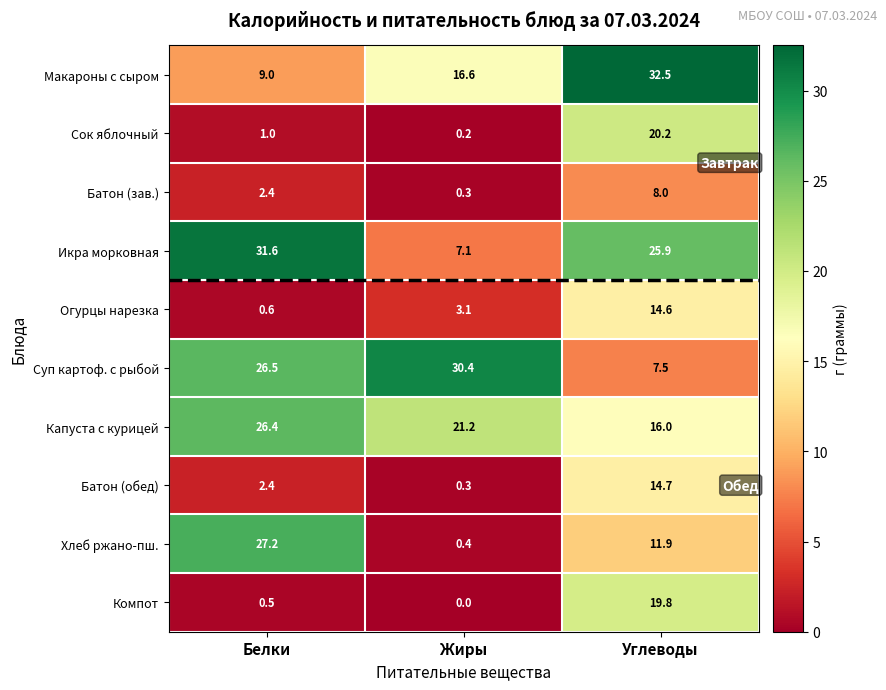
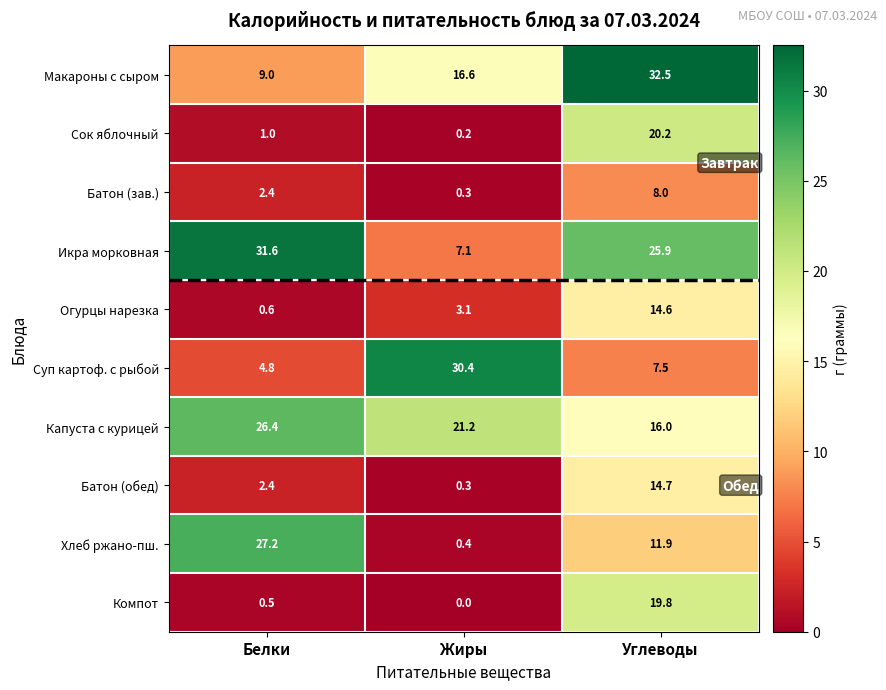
  {
    "Макароны с сыром": {
      "Белки": 9.0,
      "Жиры": 16.6,
      "Углеводы": 32.5
    },
    "Сок яблочный": {
      "Белки": 1.0,
      "Жиры": 0.2,
      "Углеводы": 20.2
    },
    "Батон (зав.)": {
      "Белки": 2.4,
      "Жиры": 0.3,
      "Углеводы": 8.0
    },
    "Икра морковная": {
      "Белки": 31.6,
      "Жиры": 7.1,
      "Углеводы": 25.9
    },
    "Огурцы нарезка": {
      "Белки": 0.6,
      "Жиры": 3.1,
      "Углеводы": 14.6
    },
    "Суп картоф. с рыбой": {
-     "Белки": 26.5,
+     "Белки": 4.8,
      "Жиры": 30.4,
      "Углеводы": 7.5
    },
    "Капуста с курицей": {
      "Белки": 26.4,
      "Жиры": 21.2,
      "Углеводы": 16.0
    },
    "Батон (обед)": {
      "Белки": 2.4,
      "Жиры": 0.3,
      "Углеводы": 14.7
    },
    "Хлеб ржано-пш.": {
      "Белки": 27.2,
      "Жиры": 0.4,
      "Углеводы": 11.9
    },
    "Компот": {
      "Белки": 0.5,
      "Жиры": 0.0,
      "Углеводы": 19.8
    }
  }
